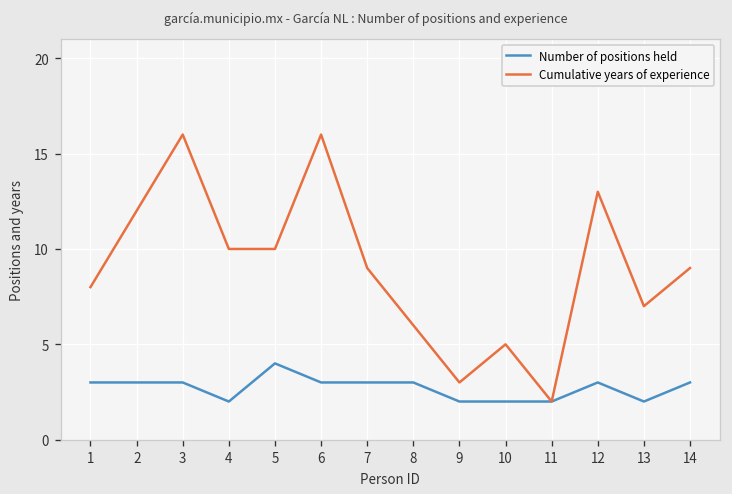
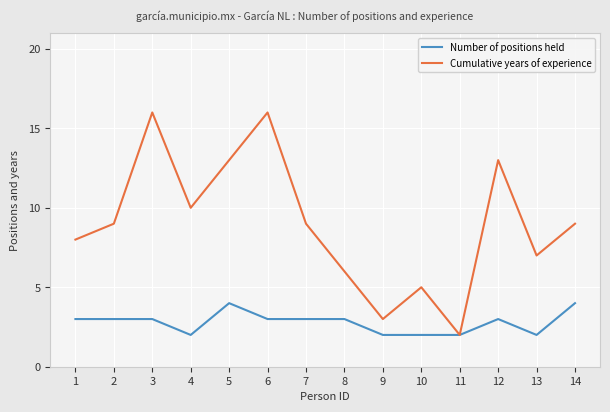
  {
    "Number of positions held": {
      "1": 3,
      "2": 3,
      "3": 3,
      "4": 2,
      "5": 4,
      "6": 3,
      "7": 3,
      "8": 3,
      "9": 2,
      "10": 2,
      "12": 3,
      "13": 2,
-     "14": 3
+     "14": 4
    },
    "Cumulative years of experience": {
      "1": 8,
-     "2": 12,
+     "2": 9,
      "3": 16,
      "4": 10,
-     "5": 10,
+     "5": 13,
      "6": 16,
      "7": 9,
      "8": 6,
      "9": 3,
      "10": 5,
      "12": 13,
      "13": 7,
      "14": 9
    }
  }
